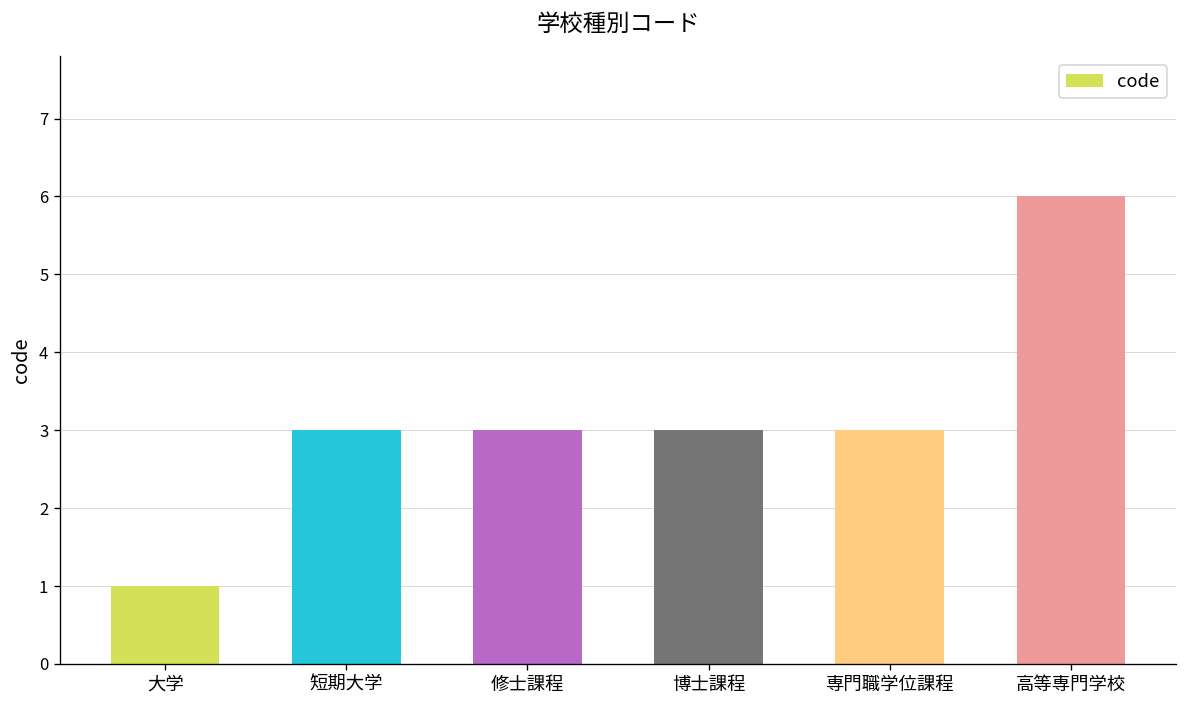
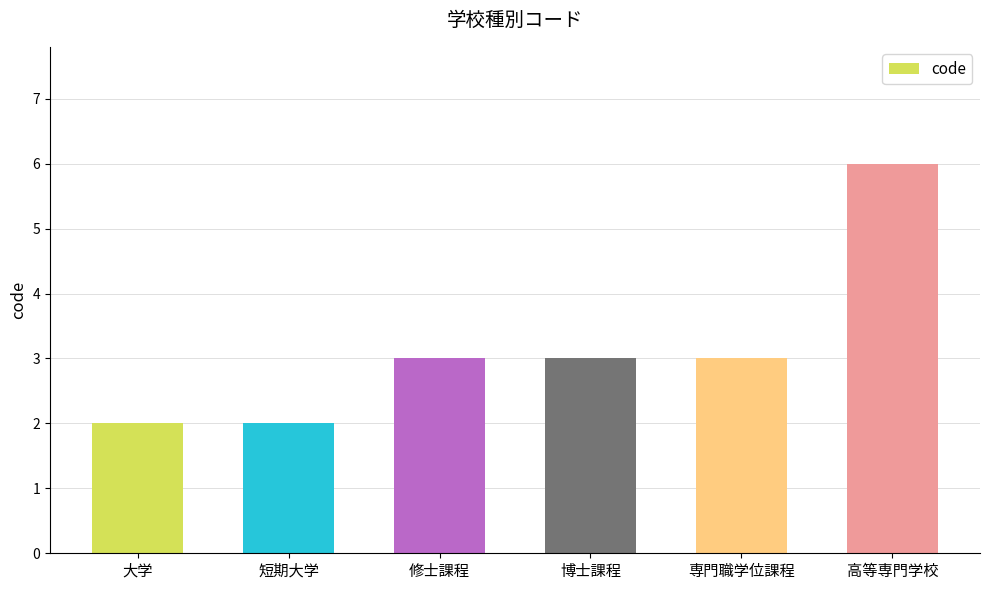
  {
-   "大学": 1,
-   "短期大学": 3,
+   "大学": 2,
+   "短期大学": 2,
    "修士課程": 3,
    "博士課程": 3,
    "専門職学位課程": 3,
    "高等専門学校": 6
  }
